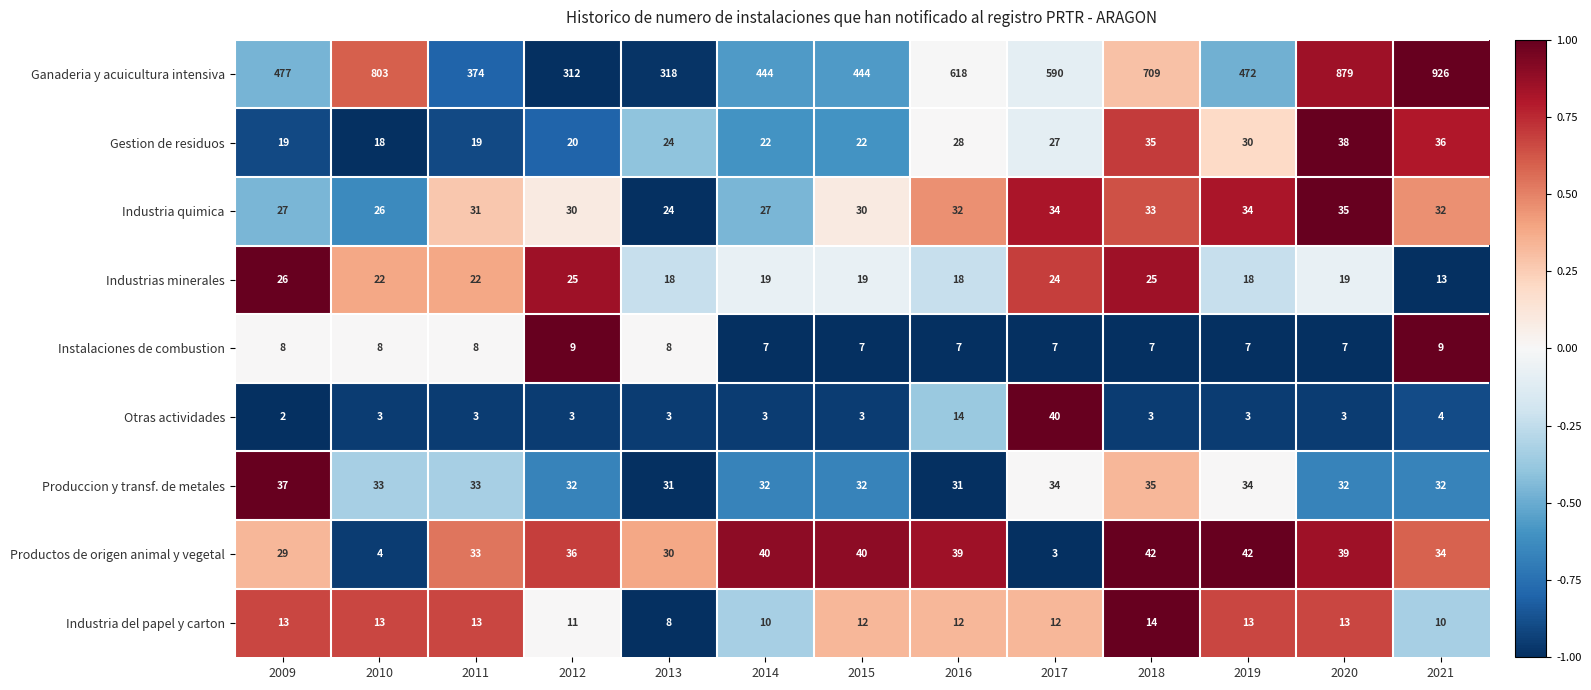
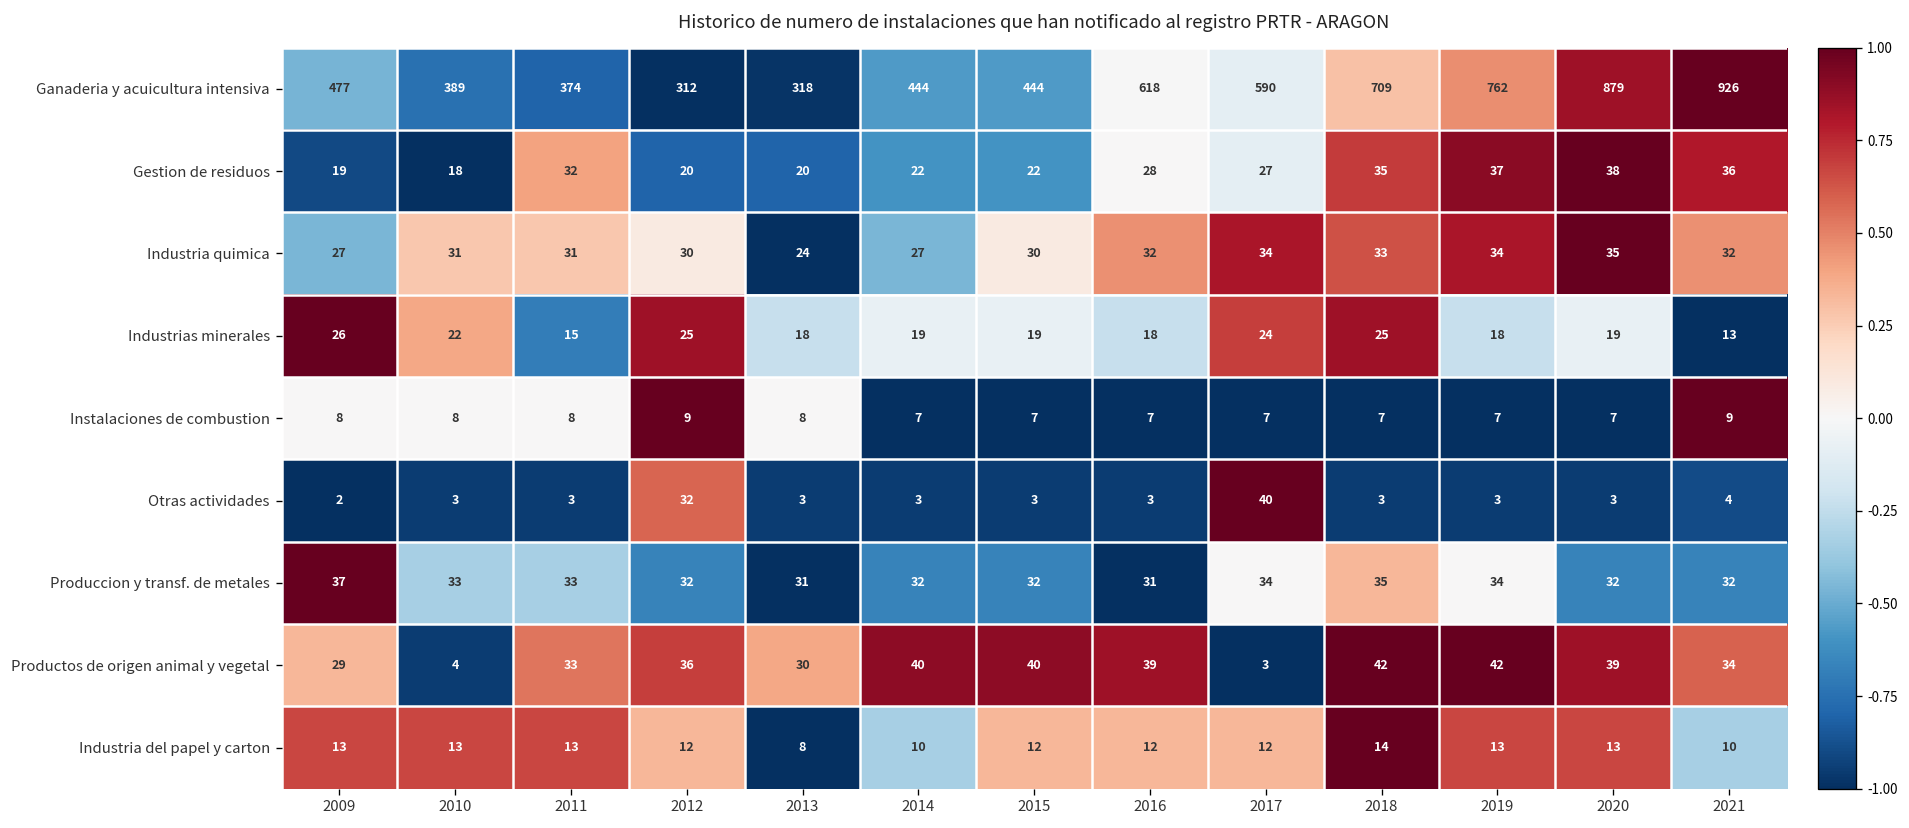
  {
    "Ganaderia y acuicultura intensiva": {
      "2009": 477,
-     "2010": 803,
+     "2010": 389,
      "2011": 374,
      "2012": 312,
      "2013": 318,
      "2014": 444,
      "2015": 444,
      "2016": 618,
      "2017": 590,
      "2018": 709,
-     "2019": 472,
+     "2019": 762,
      "2020": 879,
      "2021": 926
    },
    "Gestion de residuos": {
      "2009": 19,
      "2010": 18,
-     "2011": 19,
+     "2011": 32,
      "2012": 20,
-     "2013": 24,
+     "2013": 20,
      "2014": 22,
      "2015": 22,
      "2016": 28,
      "2017": 27,
      "2018": 35,
-     "2019": 30,
+     "2019": 37,
      "2020": 38,
      "2021": 36
    },
    "Industria quimica": {
      "2009": 27,
-     "2010": 26,
+     "2010": 31,
      "2011": 31,
      "2012": 30,
      "2013": 24,
      "2014": 27,
      "2015": 30,
      "2016": 32,
      "2017": 34,
      "2018": 33,
      "2019": 34,
      "2020": 35,
      "2021": 32
    },
    "Industrias minerales": {
      "2009": 26,
      "2010": 22,
-     "2011": 22,
+     "2011": 15,
      "2012": 25,
      "2013": 18,
      "2014": 19,
      "2015": 19,
      "2016": 18,
      "2017": 24,
      "2018": 25,
      "2019": 18,
      "2020": 19,
      "2021": 13
    },
    "Instalaciones de combustion": {
      "2009": 8,
      "2010": 8,
      "2011": 8,
      "2012": 9,
      "2013": 8,
      "2014": 7,
      "2015": 7,
      "2016": 7,
      "2017": 7,
      "2018": 7,
      "2019": 7,
      "2020": 7,
      "2021": 9
    },
    "Otras actividades": {
      "2009": 2,
      "2010": 3,
      "2011": 3,
-     "2012": 3,
+     "2012": 32,
      "2013": 3,
      "2014": 3,
      "2015": 3,
-     "2016": 14,
+     "2016": 3,
      "2017": 40,
      "2018": 3,
      "2019": 3,
      "2020": 3,
      "2021": 4
    },
    "Produccion y transf. de metales": {
      "2009": 37,
      "2010": 33,
      "2011": 33,
      "2012": 32,
      "2013": 31,
      "2014": 32,
      "2015": 32,
      "2016": 31,
      "2017": 34,
      "2018": 35,
      "2019": 34,
      "2020": 32,
      "2021": 32
    },
    "Productos de origen animal y vegetal": {
      "2009": 29,
      "2010": 4,
      "2011": 33,
      "2012": 36,
      "2013": 30,
      "2014": 40,
      "2015": 40,
      "2016": 39,
      "2017": 3,
      "2018": 42,
      "2019": 42,
      "2020": 39,
      "2021": 34
    },
    "Industria del papel y carton": {
      "2009": 13,
      "2010": 13,
      "2011": 13,
-     "2012": 11,
+     "2012": 12,
      "2013": 8,
      "2014": 10,
      "2015": 12,
      "2016": 12,
      "2017": 12,
      "2018": 14,
      "2019": 13,
      "2020": 13,
      "2021": 10
    }
  }
